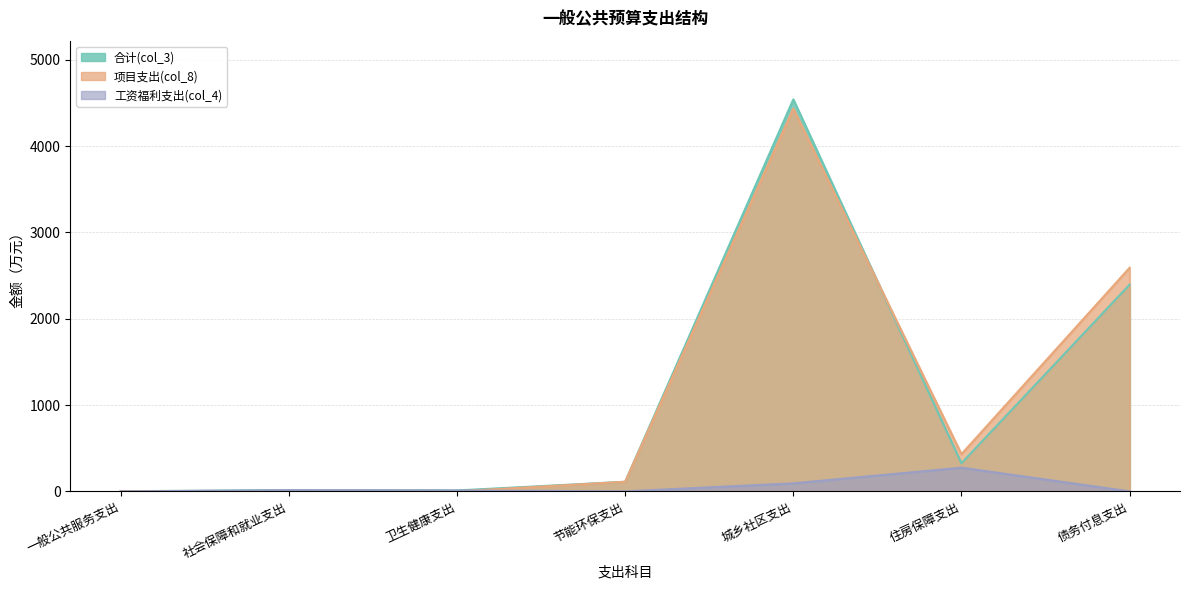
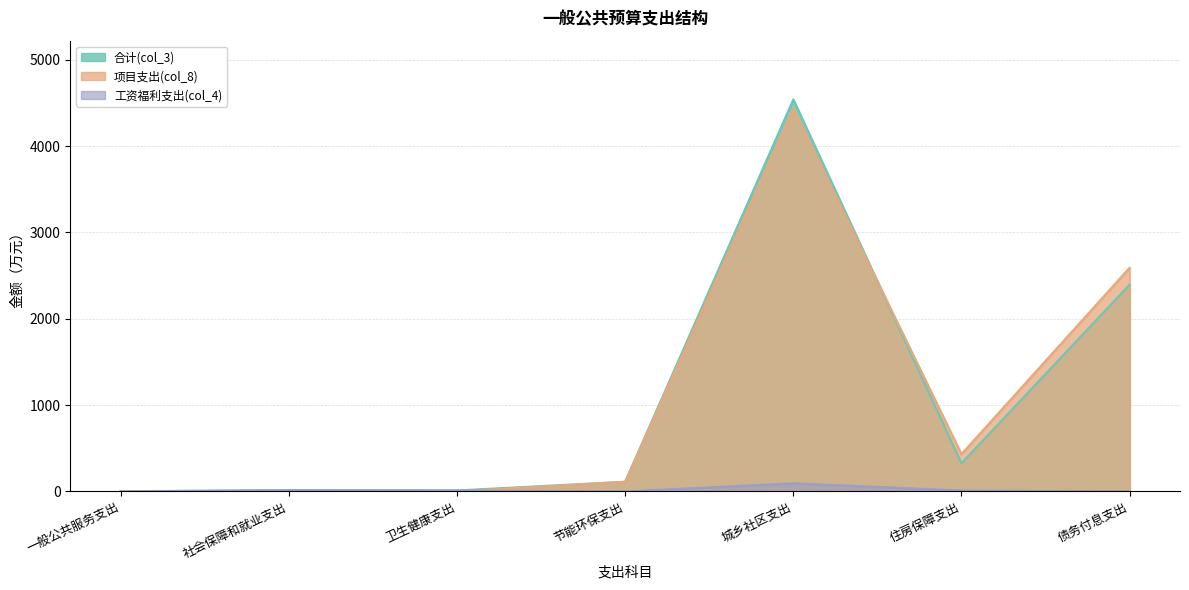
  {
    "合计(col_3)": {
      "城乡社区支出": 4500,
      "住房保障支出": 300,
      "债务付息支出": 2400
    },
    "项目支出(col_8)": {
      "城乡社区支出": 4400,
      "住房保障支出": 400,
      "债务付息支出": 2600
    },
    "工资福利支出(col_4)": {
      "节能环保支出": 0,
      "城乡社区支出": 100,
-     "住房保障支出": 300,
+     "住房保障支出": 0,
      "债务付息支出": 0
    }
  }
